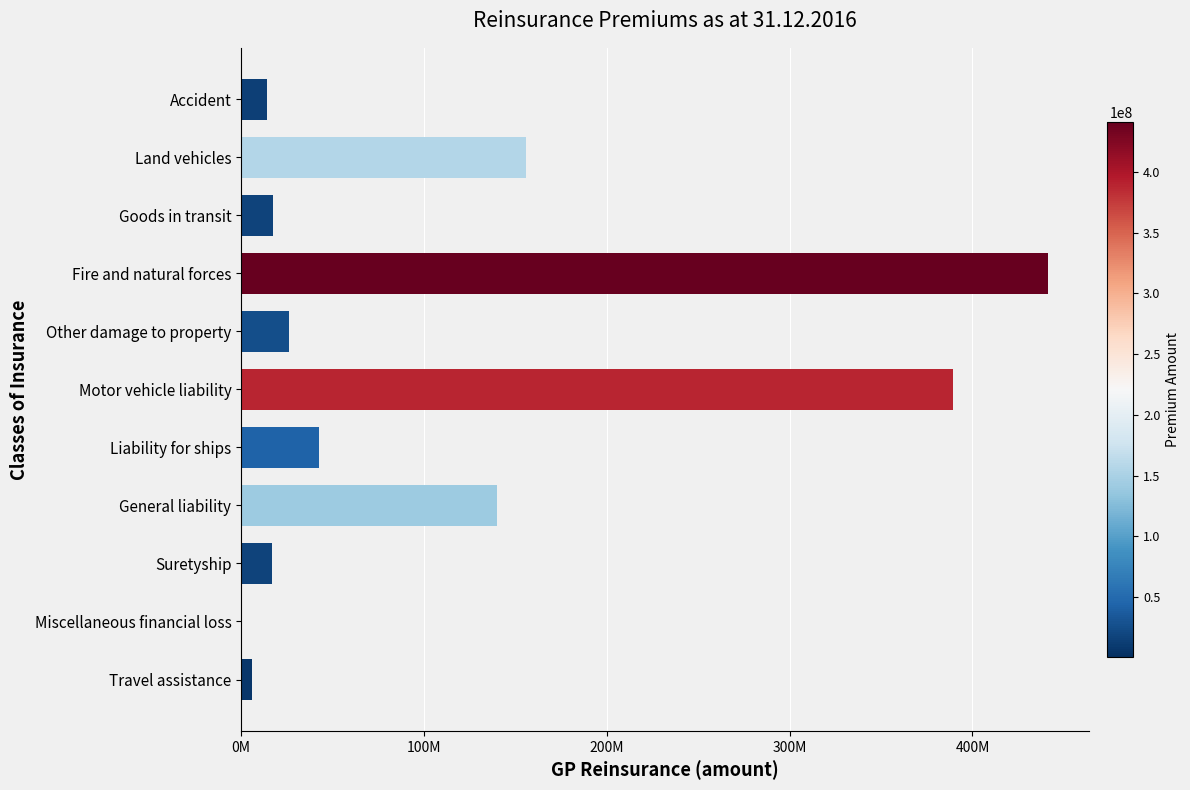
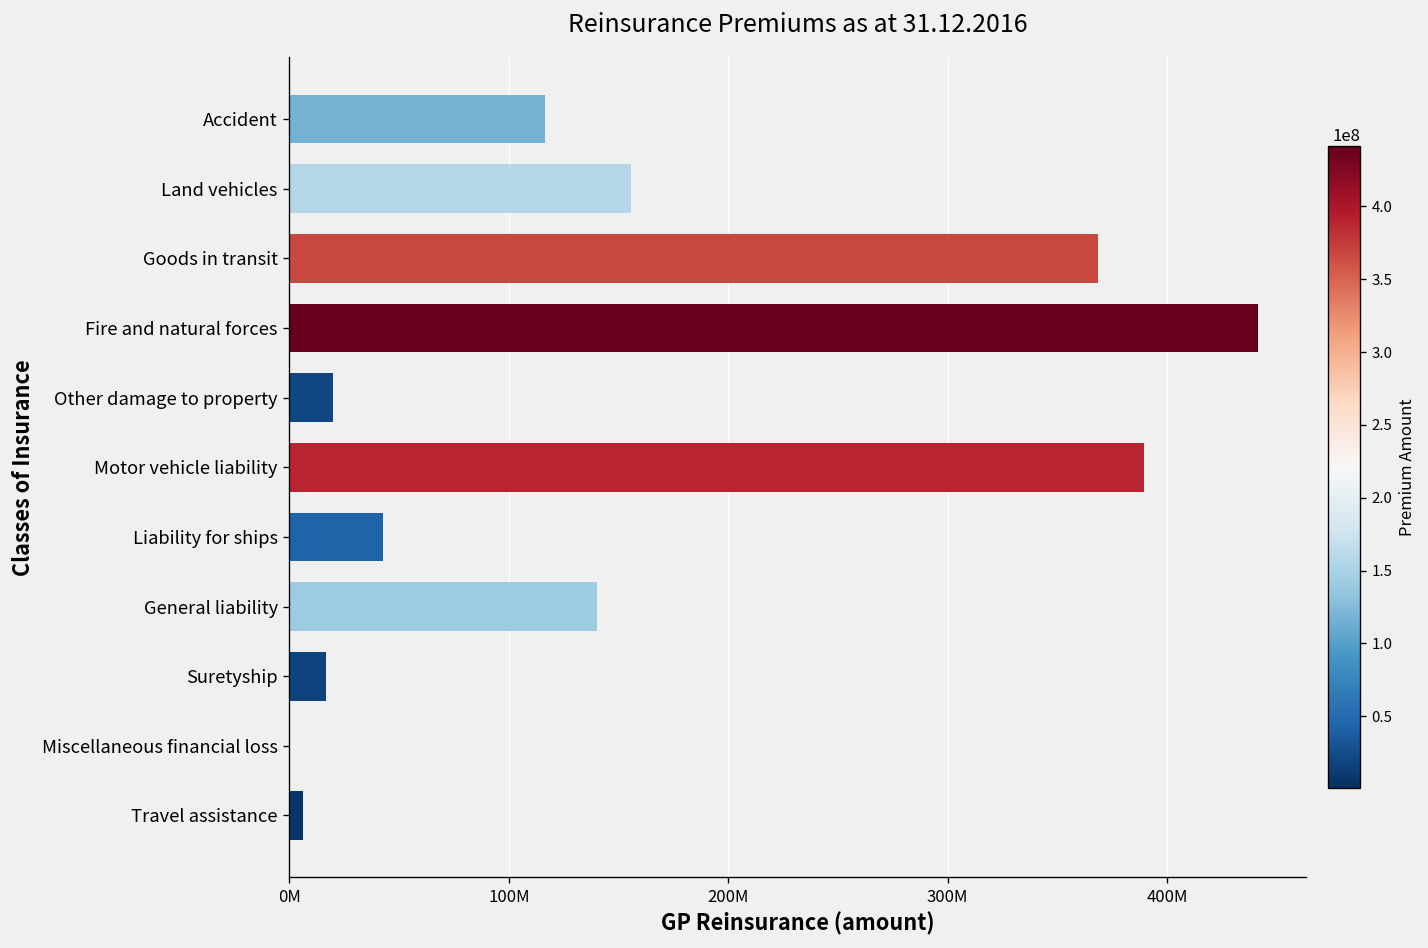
  {
-   "Accident": 14000000,
+   "Accident": 116000000,
    "Land vehicles": 156000000,
-   "Goods in transit": 17000000,
+   "Goods in transit": 368000000,
    "Fire and natural forces": 442000000,
-   "Other damage to property": 26000000,
+   "Other damage to property": 20000000,
    "Motor vehicle liability": 389000000,
    "Liability for ships": 42000000,
    "General liability": 140000000,
    "Suretyship": 17000000,
    "Travel assistance": 6000000
  }
